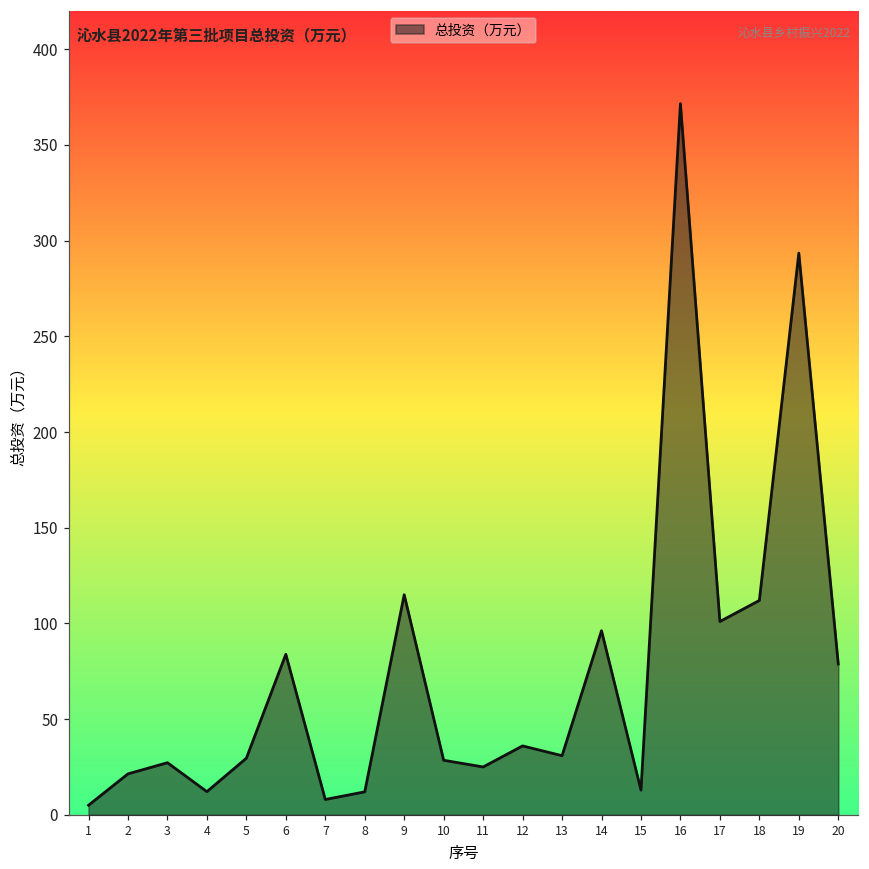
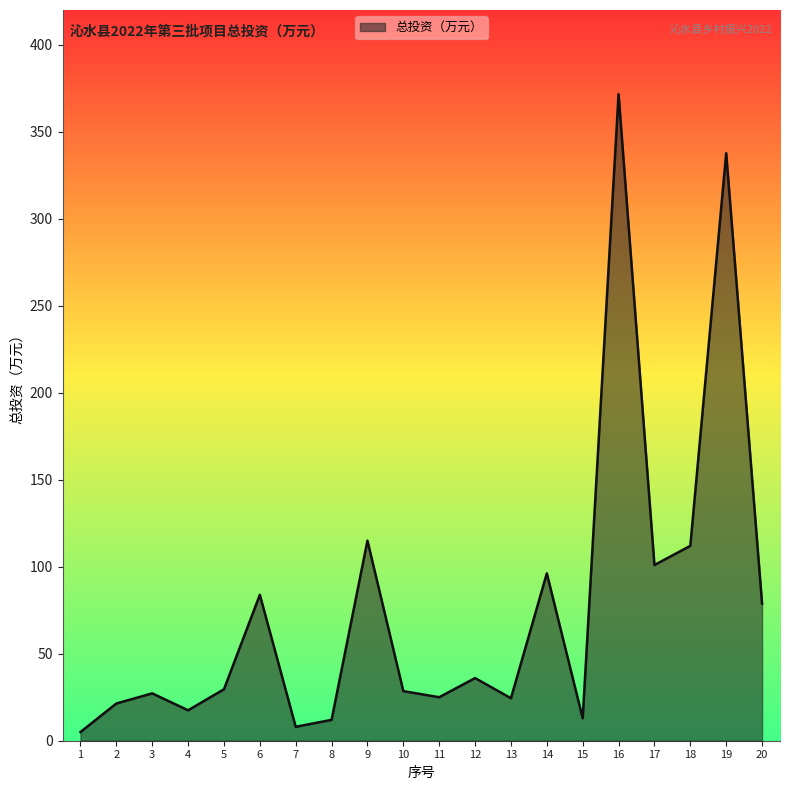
  {
    "1": 5,
    "2": 21,
    "3": 27,
-   "4": 12,
+   "4": 18,
    "5": 30,
    "6": 84,
    "7": 8,
    "8": 12,
    "9": 115,
    "10": 29,
    "11": 25,
    "12": 36,
-   "13": 31,
+   "13": 24,
    "14": 96,
    "15": 13,
    "16": 372,
    "17": 101,
    "18": 112,
-   "19": 294,
+   "19": 338,
    "20": 79
  }
